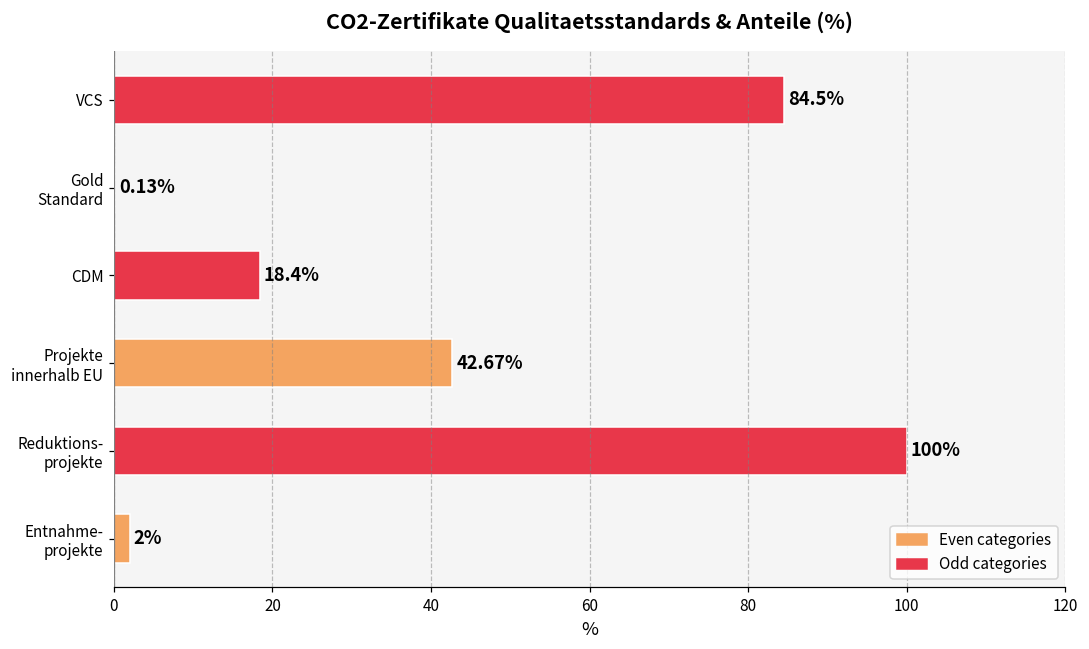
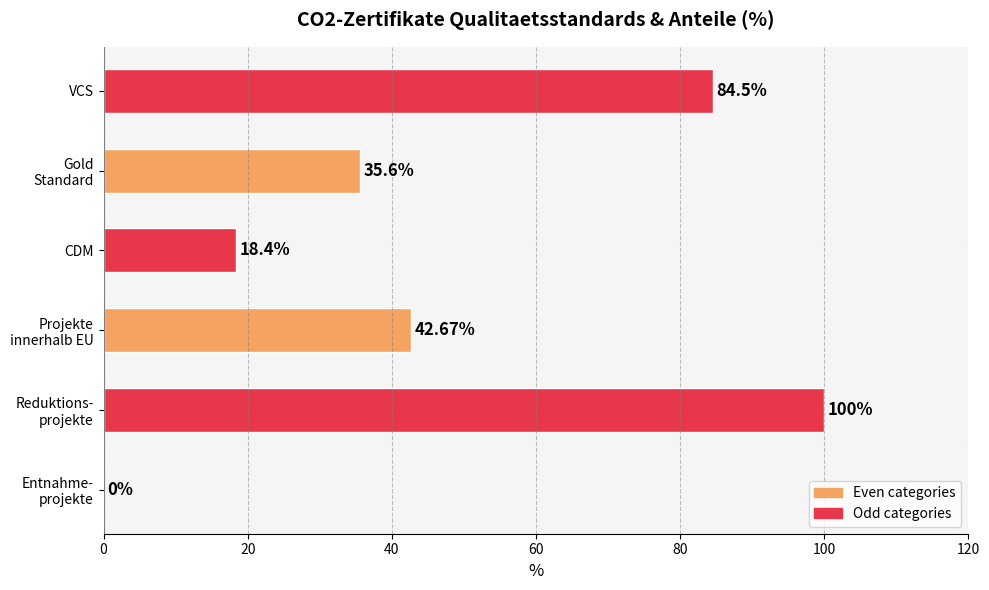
  {
    "VCS": "84.5%",
-   "Gold Standard": "0.13%",
+   "Gold Standard": "35.6%",
    "CDM": "18.4%",
    "Projekte innerhalb EU": "42.67%",
    "Reduktions- projekte": "100%",
-   "Entnahme- projekte": "2%"
+   "Entnahme- projekte": "0%"
  }
